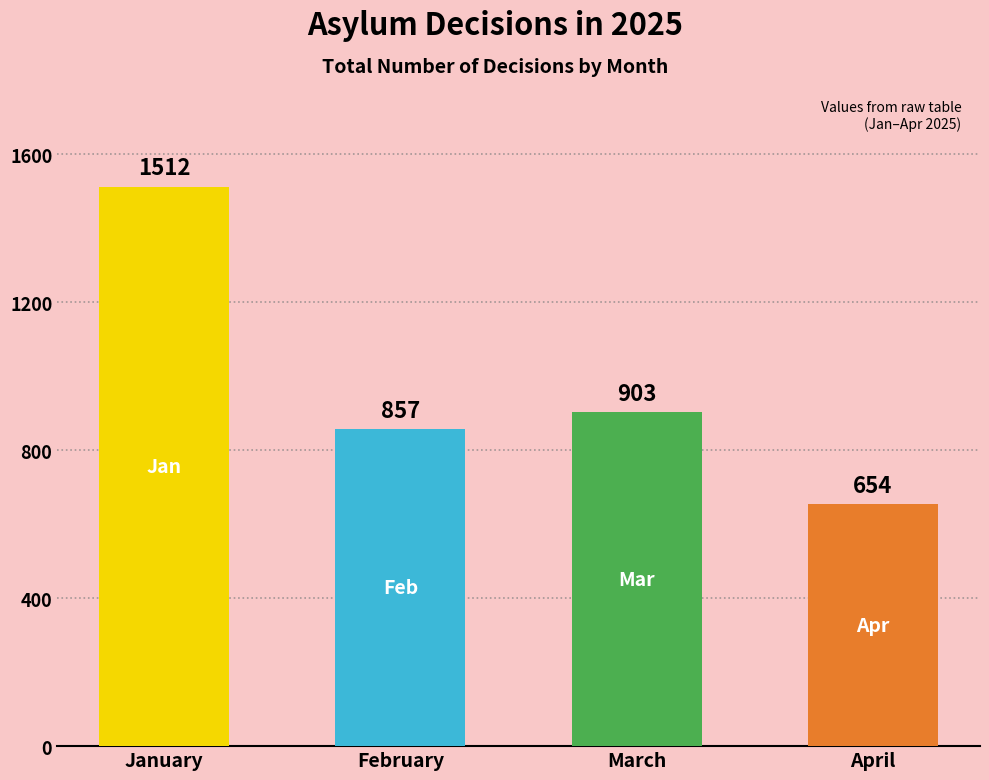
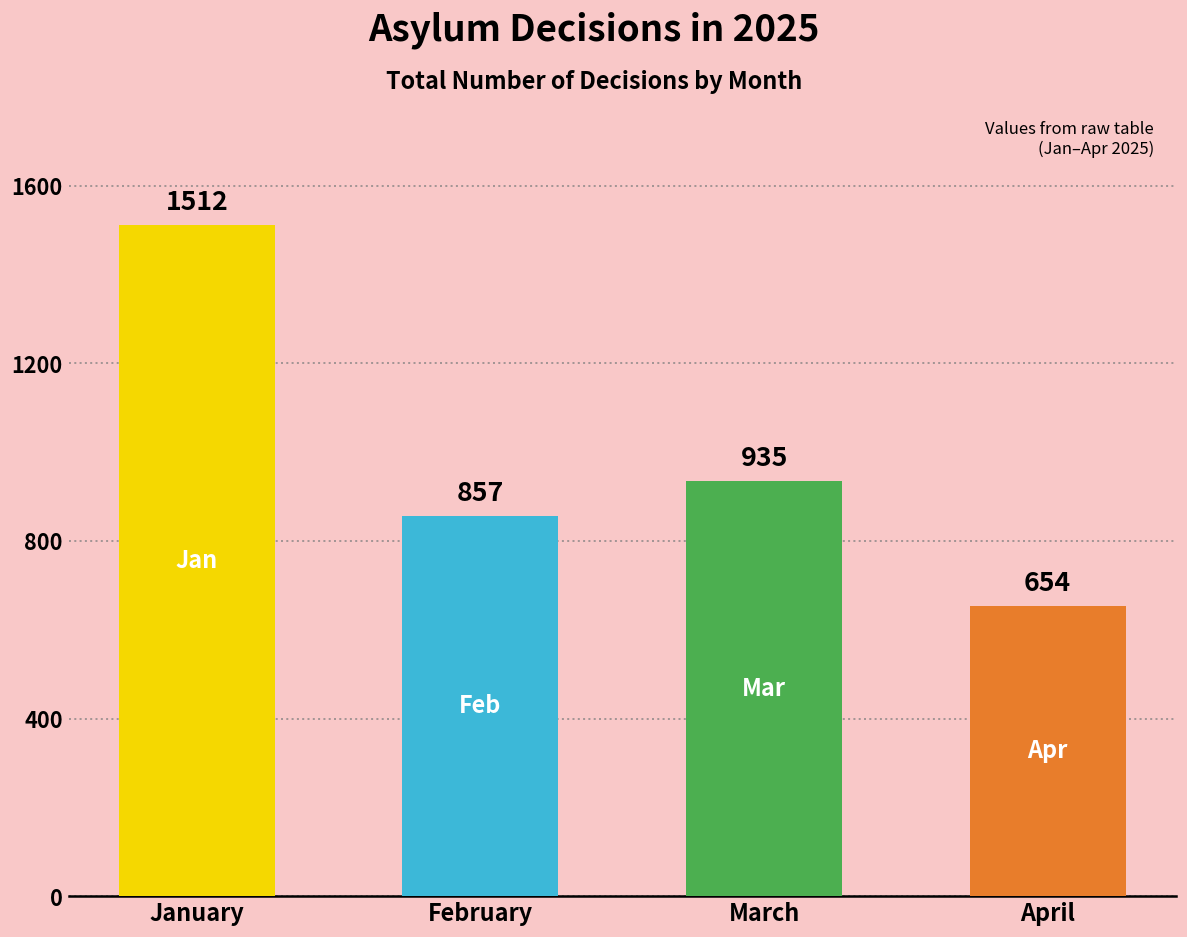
  {
    "January": 1512,
    "February": 857,
-   "March": 903,
+   "March": 935,
    "April": 654
  }
